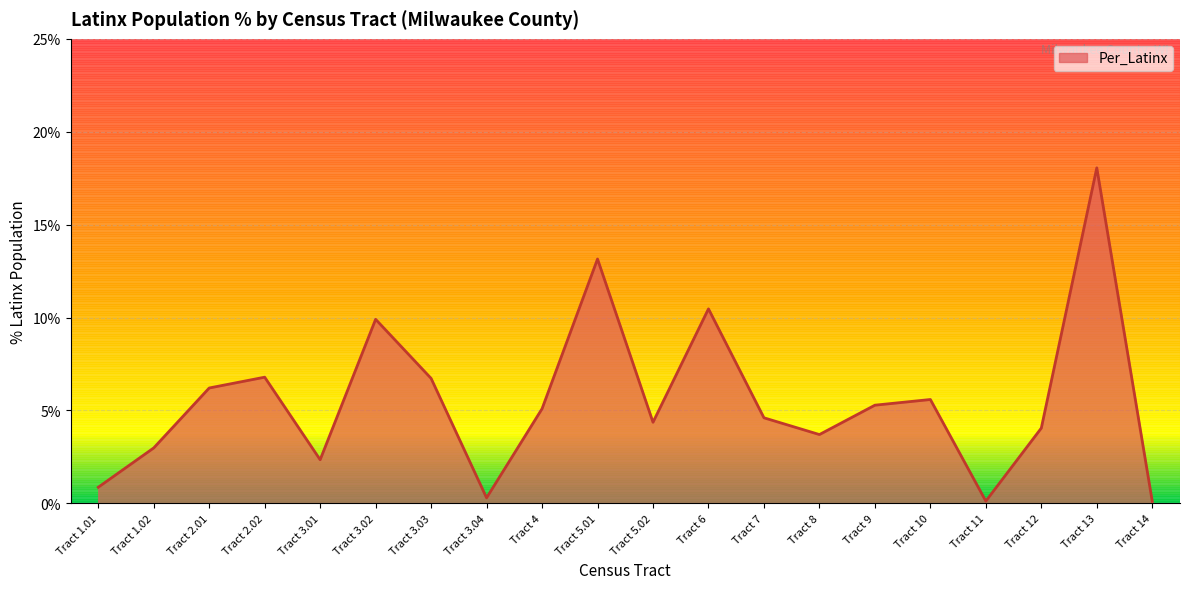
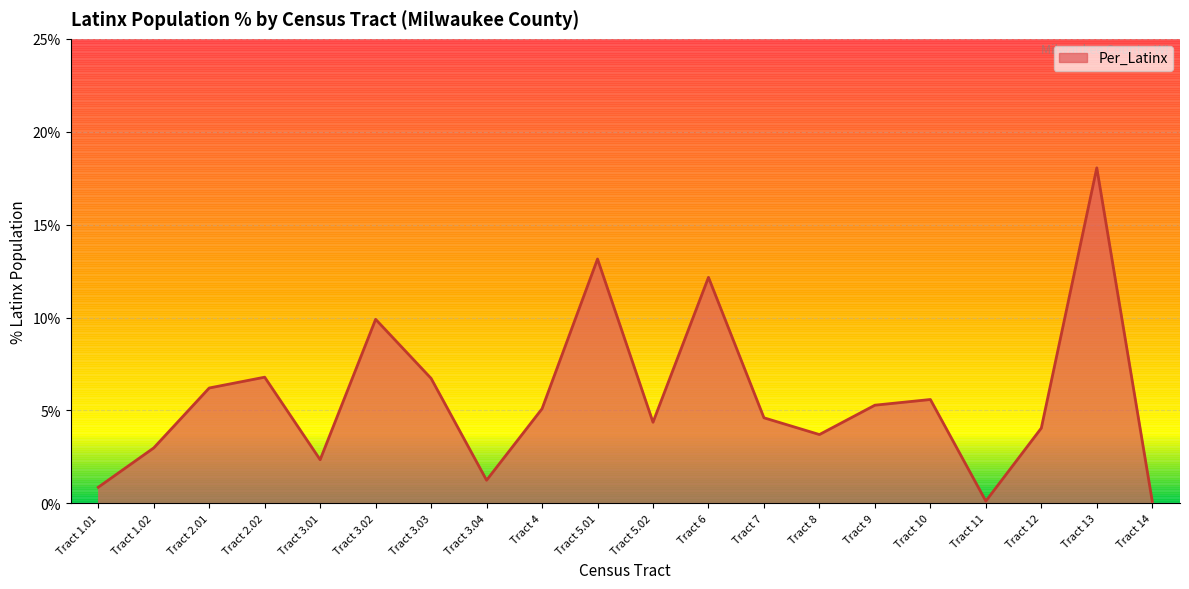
  {
    "Tract 1.01": "0.9%",
    "Tract 1.02": "3.0%",
    "Tract 2.01": "6.2%",
    "Tract 2.02": "6.8%",
    "Tract 3.01": "2.3%",
    "Tract 3.02": "9.9%",
    "Tract 3.03": "6.7%",
-   "Tract 3.04": "0.3%",
+   "Tract 3.04": "1.2%",
    "Tract 4": "5.1%",
    "Tract 5.01": "13.1%",
    "Tract 5.02": "4.4%",
-   "Tract 6": "10.5%",
+   "Tract 6": "12.2%",
    "Tract 7": "4.6%",
    "Tract 8": "3.7%",
    "Tract 9": "5.3%",
    "Tract 10": "5.6%",
    "Tract 11": "0.1%",
    "Tract 12": "4.0%",
    "Tract 13": "18.1%",
    "Tract 14": "0.1%"
  }
